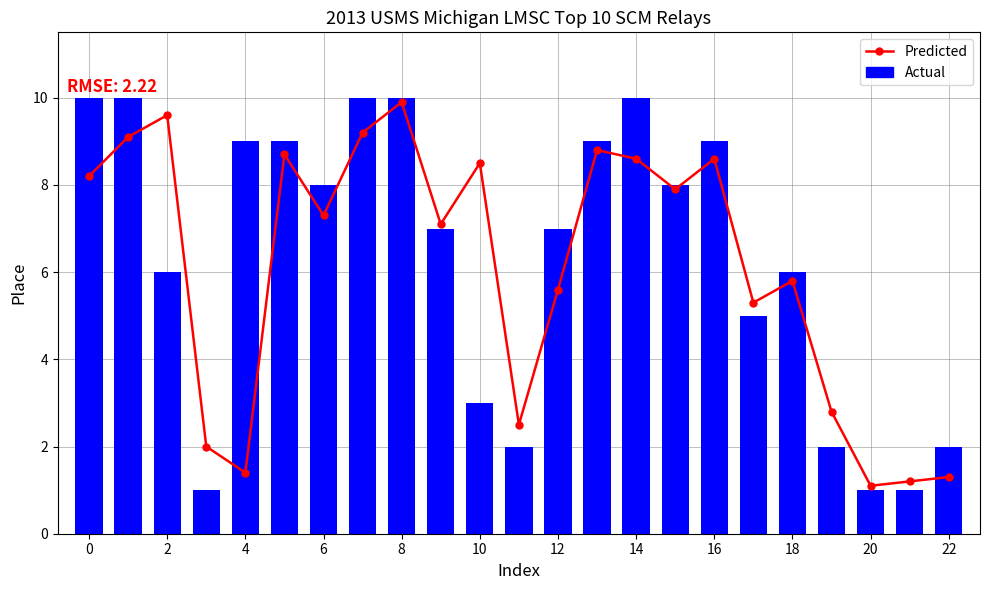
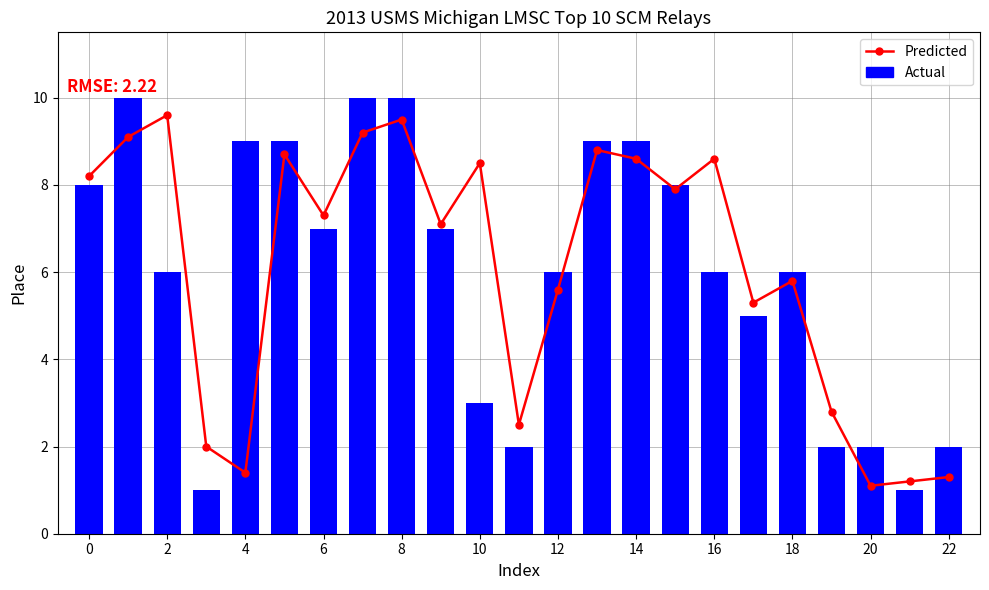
  {
    "Predicted": {
      "0": 8.2,
      "2": 9.6,
      "4": 1.4,
      "6": 7.3,
-     "8": 9.9,
+     "8": 9.5,
      "10": 8.5,
      "12": 5.6,
      "14": 8.6,
      "16": 8.6,
      "18": 5.8,
      "20": 1.1,
      "22": 1.3
    },
    "Actual": {
-     "0": 10,
+     "0": 8,
      "2": 6,
      "4": 9,
-     "6": 8,
+     "6": 7,
      "8": 10,
      "10": 3,
-     "12": 7,
-     "14": 10,
-     "16": 9,
+     "12": 6,
+     "14": 9,
+     "16": 6,
      "18": 6,
-     "20": 1,
+     "20": 2,
      "22": 2
    }
  }
